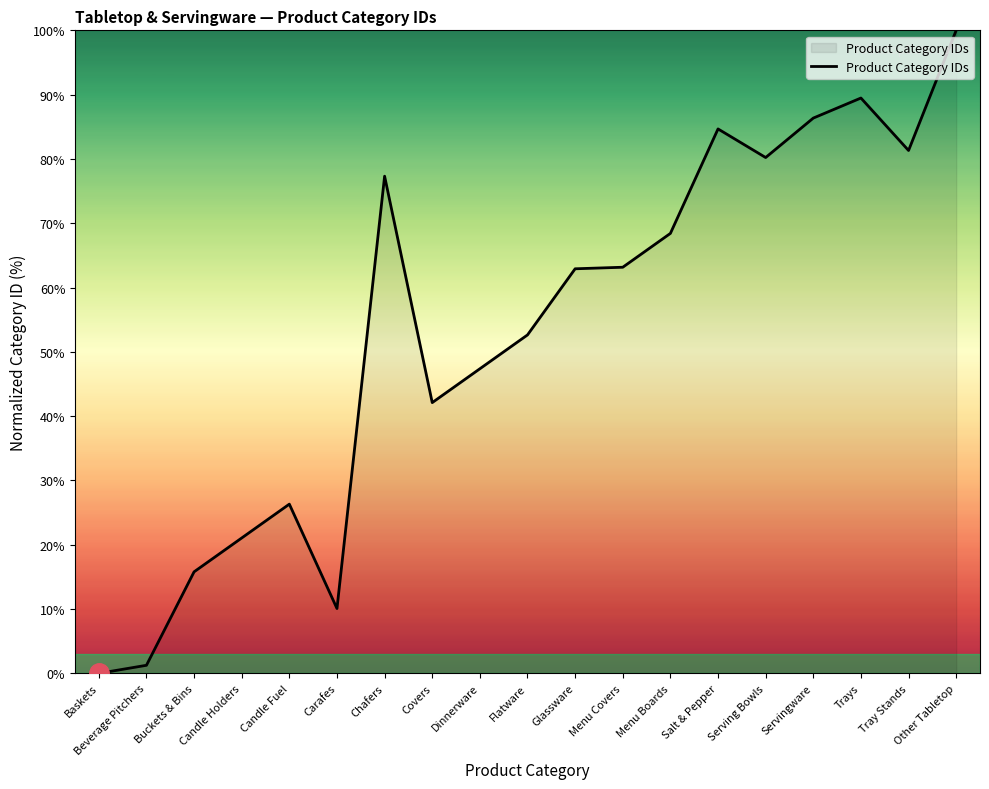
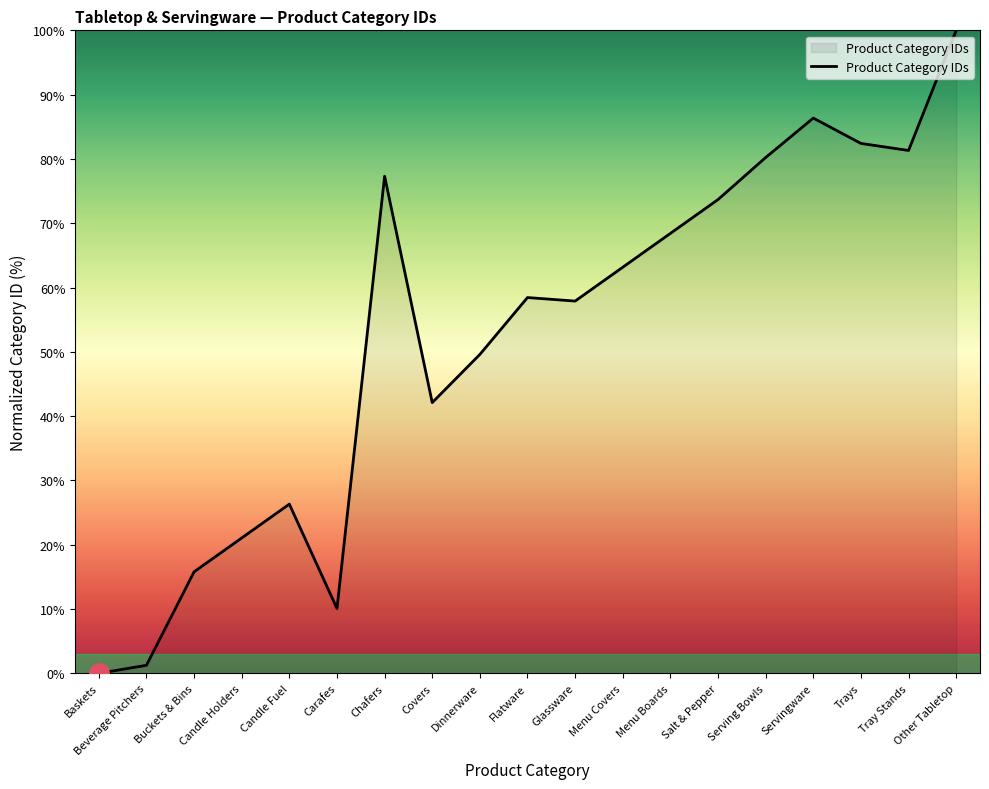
  {
    "Product Category IDs": {
      "Buckets & Bins": "16%",
      "Candle Holders": "21%",
      "Candle Fuel": "26%",
      "Carafes": "10%",
      "Chafers": "77%",
      "Covers": "42%",
-     "Dinnerware": "47%",
-     "Flatware": "53%",
-     "Glassware": "63%",
+     "Dinnerware": "50%",
+     "Flatware": "58%",
+     "Glassware": "58%",
      "Menu Covers": "63%",
      "Menu Boards": "68%",
-     "Salt & Pepper": "85%",
+     "Salt & Pepper": "74%",
      "Serving Bowls": "80%",
      "Servingware": "86%",
-     "Trays": "89%",
+     "Trays": "82%",
      "Tray Stands": "81%",
      "Other Tabletop": "100%"
    }
  }
